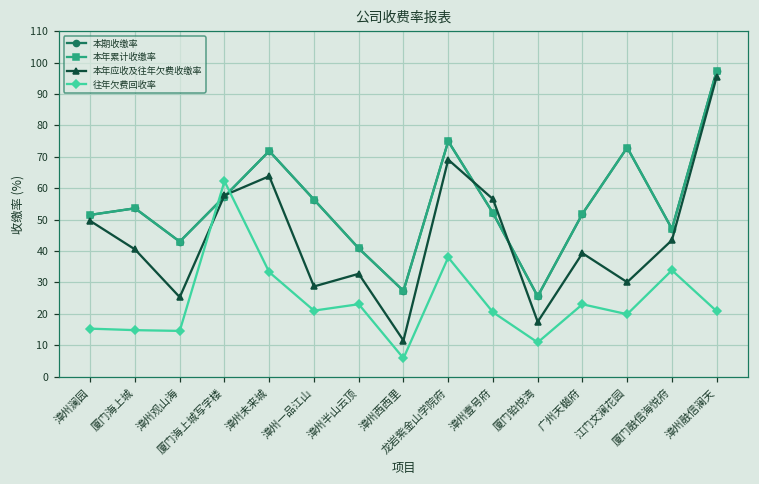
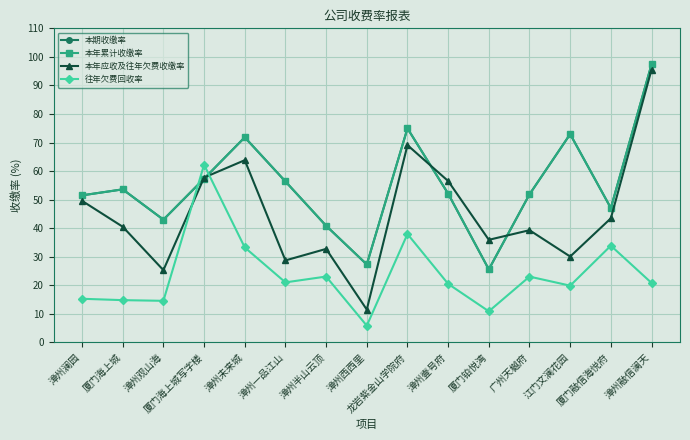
  {
    "本年应收及往年欠费收缴率": {
      "漳州澜园": 50,
      "厦门海上城": 41,
      "漳州观山海": 25,
      "漳州未来城": 64,
      "漳州一品江山": 29,
      "漳州半山云顶": 33,
      "漳州西西里": 12,
      "龙岩紫金山学院府": 69,
      "漳州壹号府": 57,
-     "厦门铂悦湾": 17,
+     "厦门铂悦湾": 36,
      "广州天樾府": 39,
      "江门文澜花园": 30,
      "厦门融信海悦府": 43,
      "漳州融信澜天": 96
    }
  }
